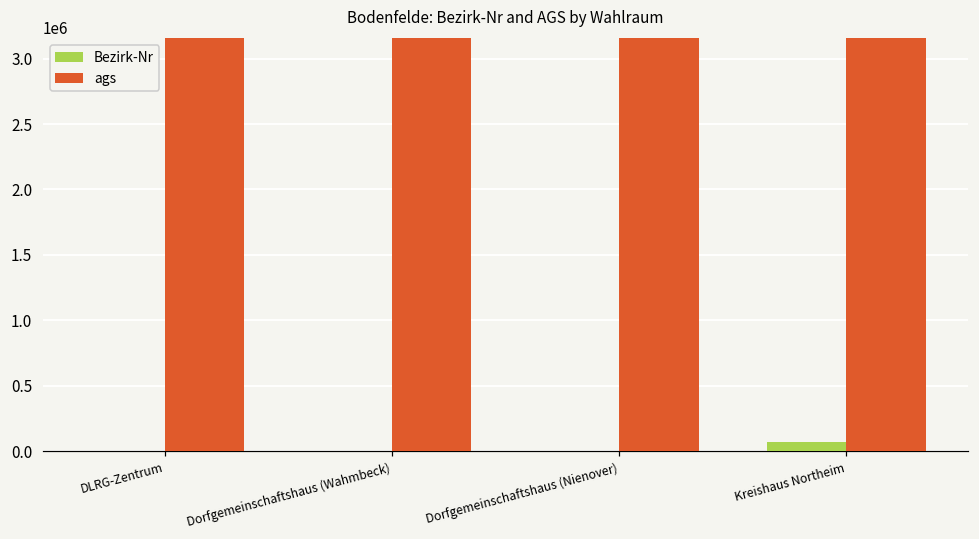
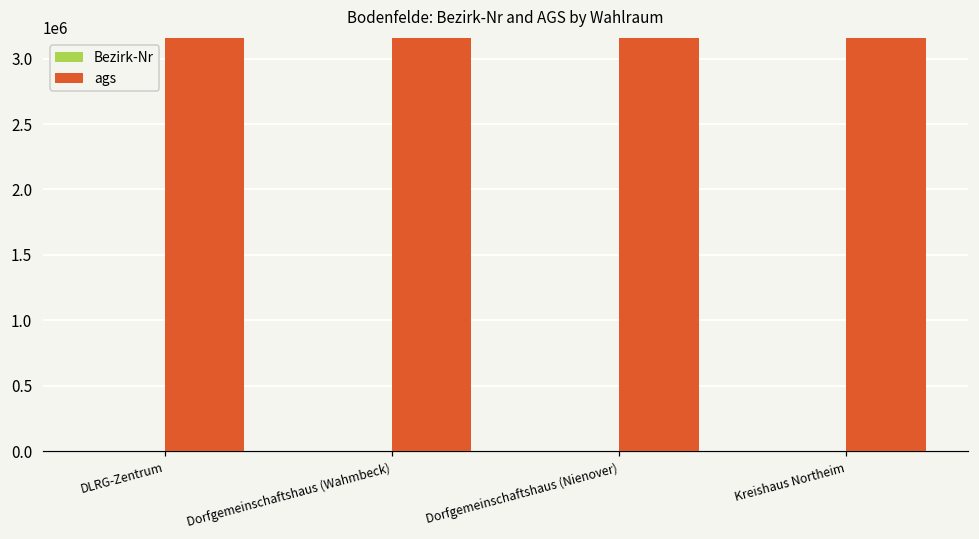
  {
    "Bezirk-Nr": {
-     "Kreishaus Northeim": 70000
+     "Kreishaus Northeim": 0
    },
    "ags": {
      "DLRG-Zentrum": 3160000,
      "Dorfgemeinschaftshaus (Wahmbeck)": 3160000,
      "Dorfgemeinschaftshaus (Nienover)": 3160000,
      "Kreishaus Northeim": 3160000
    }
  }
